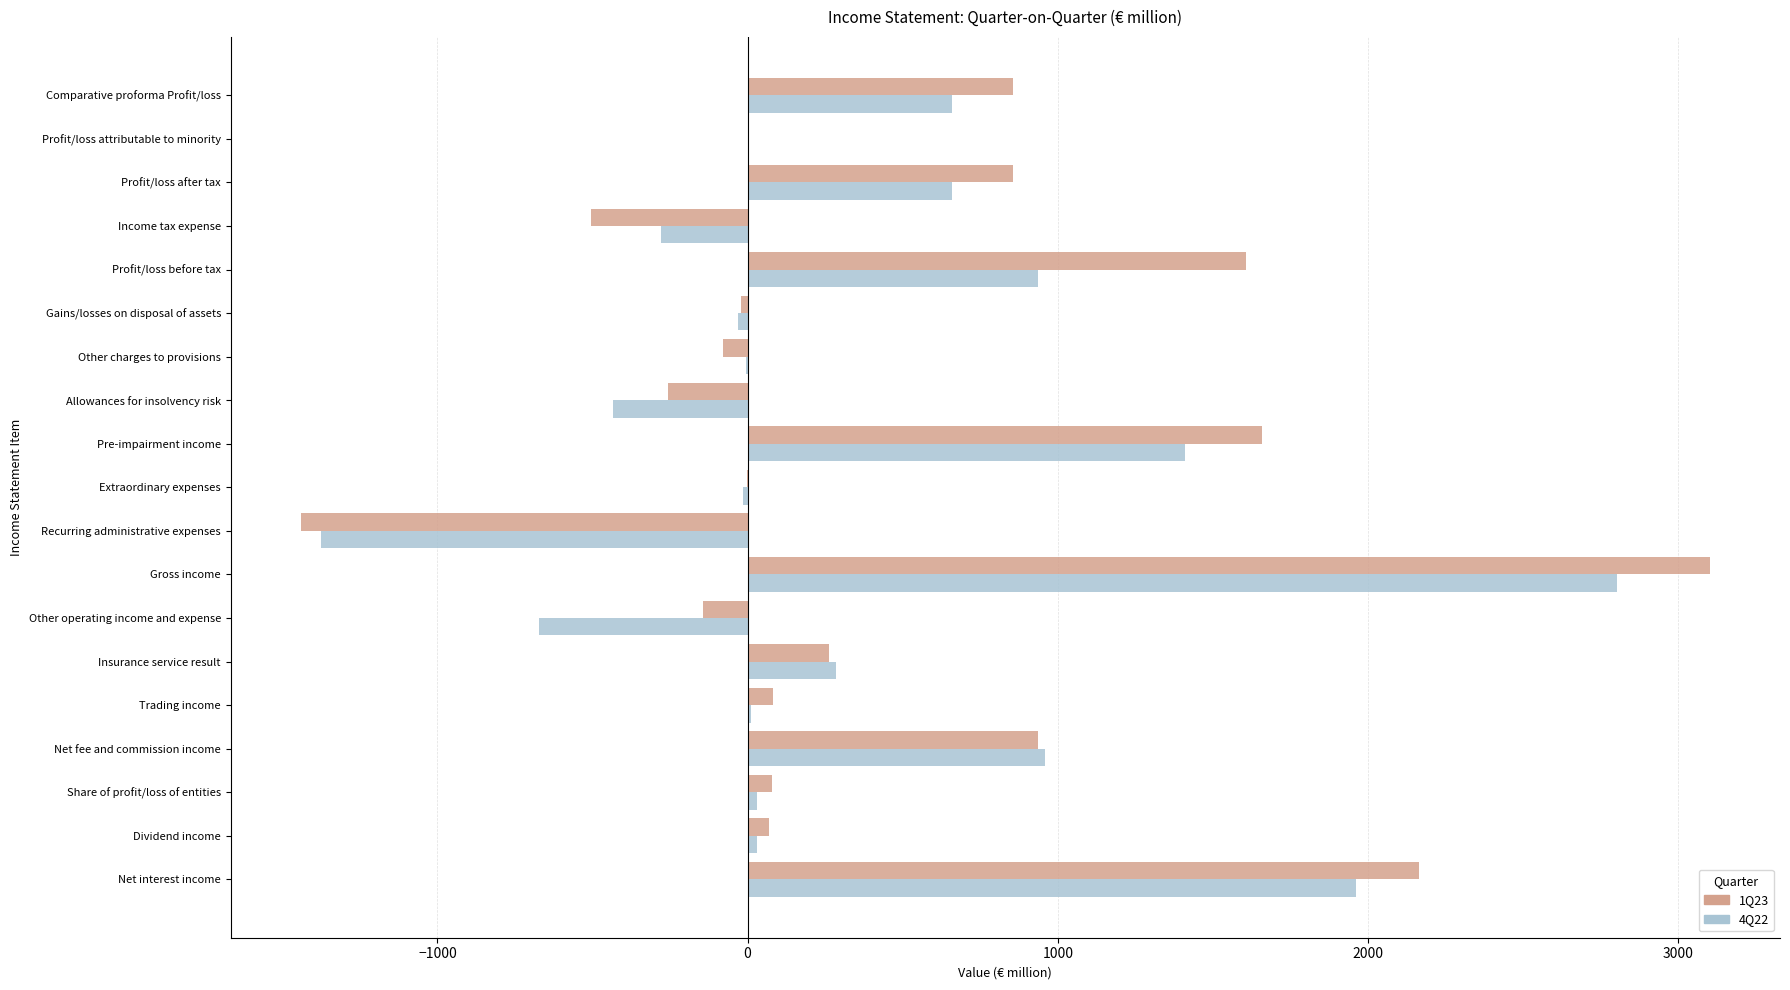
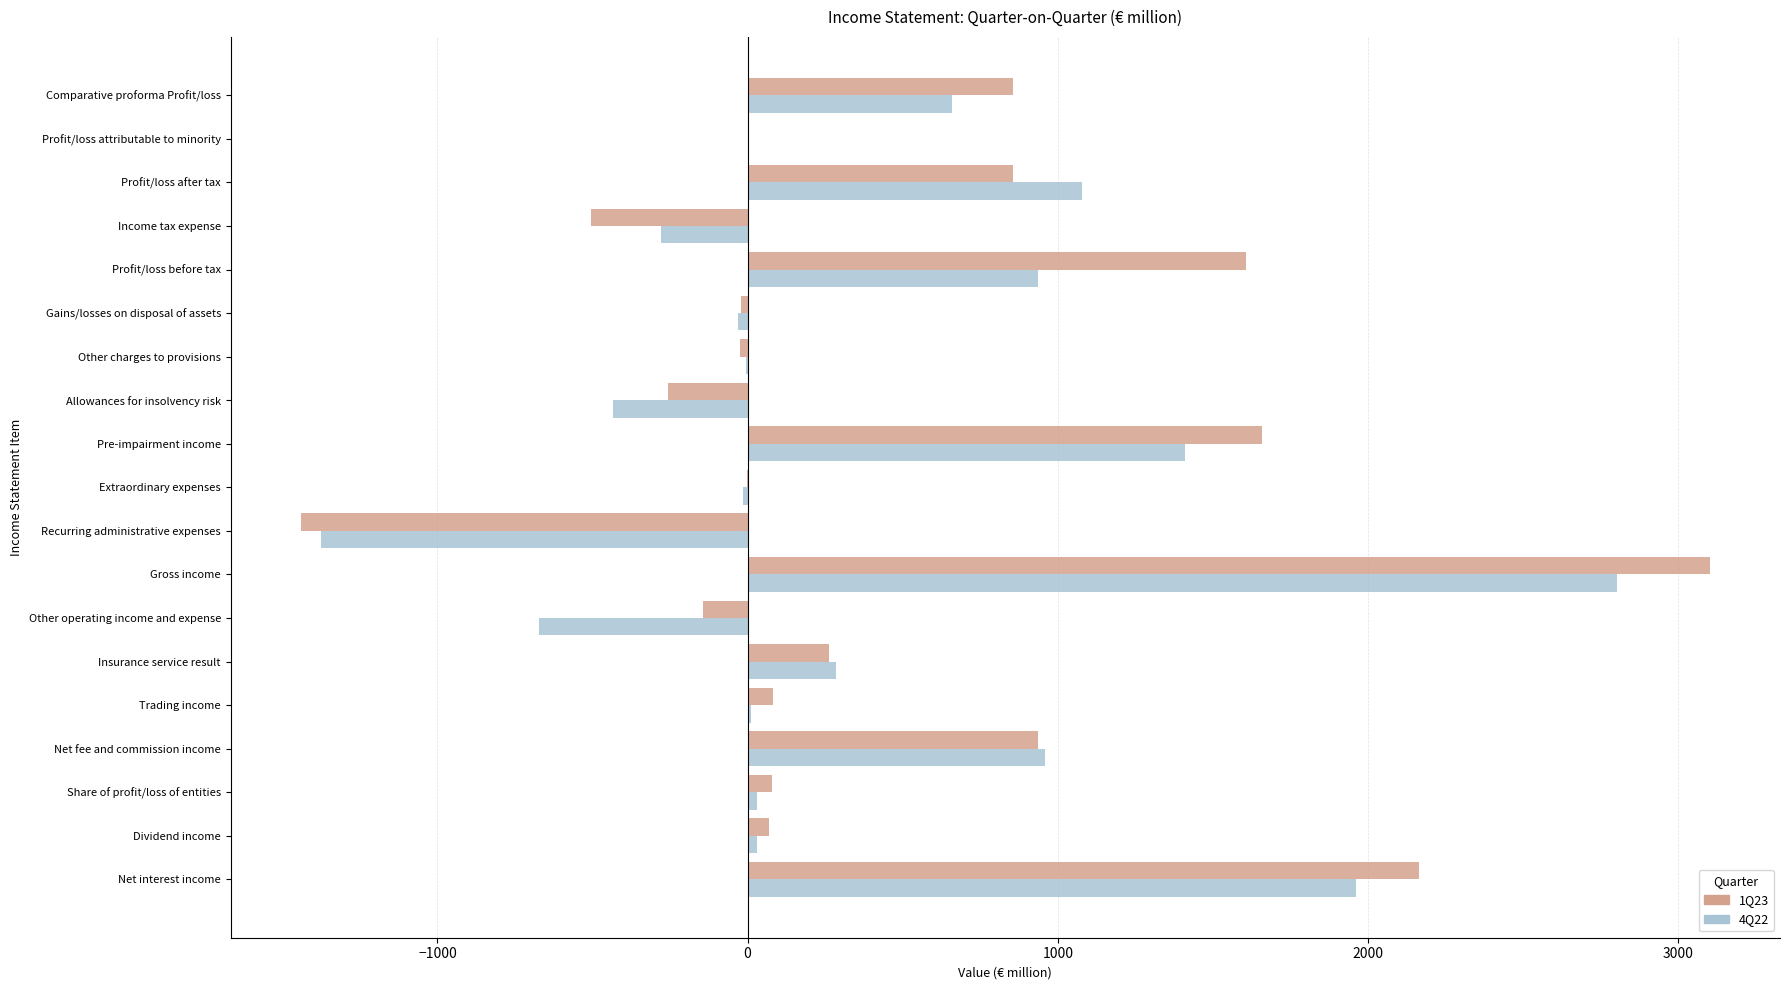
  {
    "1Q23": {
      "Comparative proforma Profit/loss": 860,
      "Profit/loss after tax": 850,
      "Income tax expense": -500,
      "Profit/loss before tax": 1610,
      "Gains/losses on disposal of assets": -20,
-     "Other charges to provisions": -80,
+     "Other charges to provisions": -30,
      "Allowances for insolvency risk": -260,
      "Pre-impairment income": 1660,
      "Recurring administrative expenses": -1440,
      "Gross income": 3100,
      "Other operating income and expense": -150,
      "Insurance service result": 260,
      "Trading income": 80,
      "Net fee and commission income": 940,
      "Share of profit/loss of entities": 80,
      "Dividend income": 70,
      "Net interest income": 2160
    },
    "4Q22": {
      "Comparative proforma Profit/loss": 660,
-     "Profit/loss after tax": 660,
+     "Profit/loss after tax": 1080,
      "Income tax expense": -280,
      "Profit/loss before tax": 940,
      "Gains/losses on disposal of assets": -30,
      "Allowances for insolvency risk": -430,
      "Pre-impairment income": 1410,
      "Extraordinary expenses": -20,
      "Recurring administrative expenses": -1380,
      "Gross income": 2800,
      "Other operating income and expense": -670,
      "Insurance service result": 290,
      "Trading income": 10,
      "Net fee and commission income": 960,
      "Share of profit/loss of entities": 30,
      "Dividend income": 30,
      "Net interest income": 1960
    }
  }
